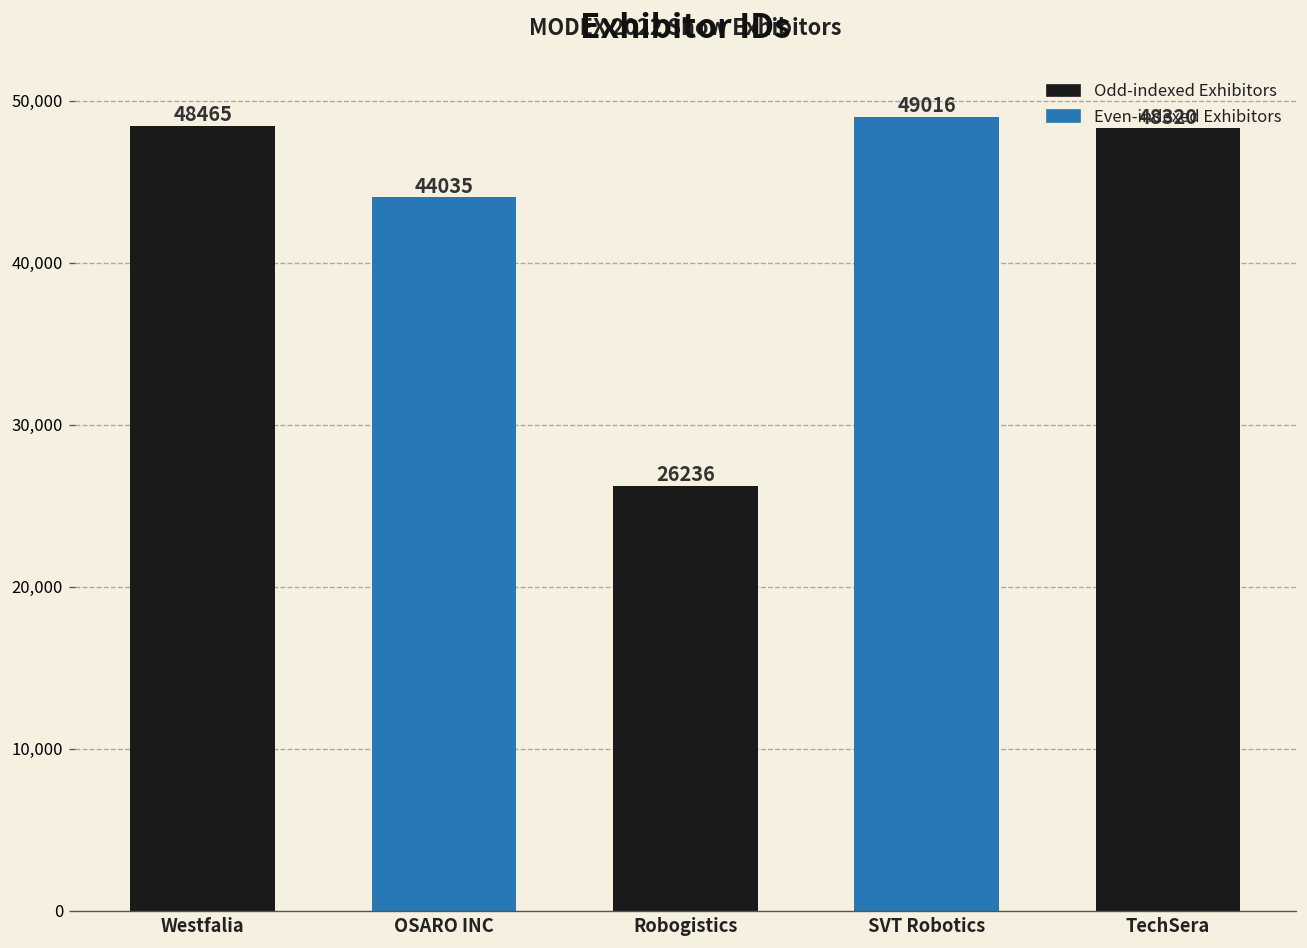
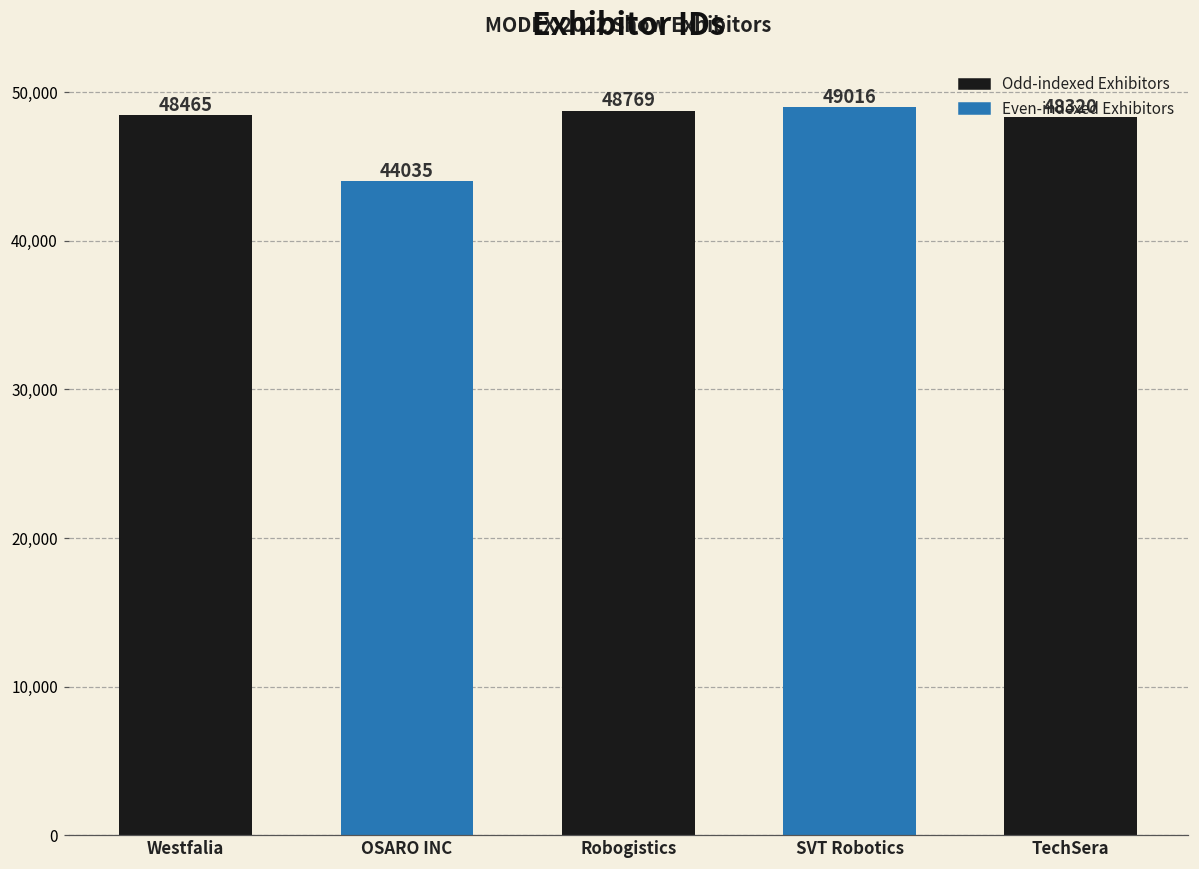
  {
    "Westfalia": 48465,
    "OSARO INC": 44035,
-   "Robogistics": 26236,
+   "Robogistics": 48769,
    "SVT Robotics": 49016,
    "TechSera": 48320
  }
